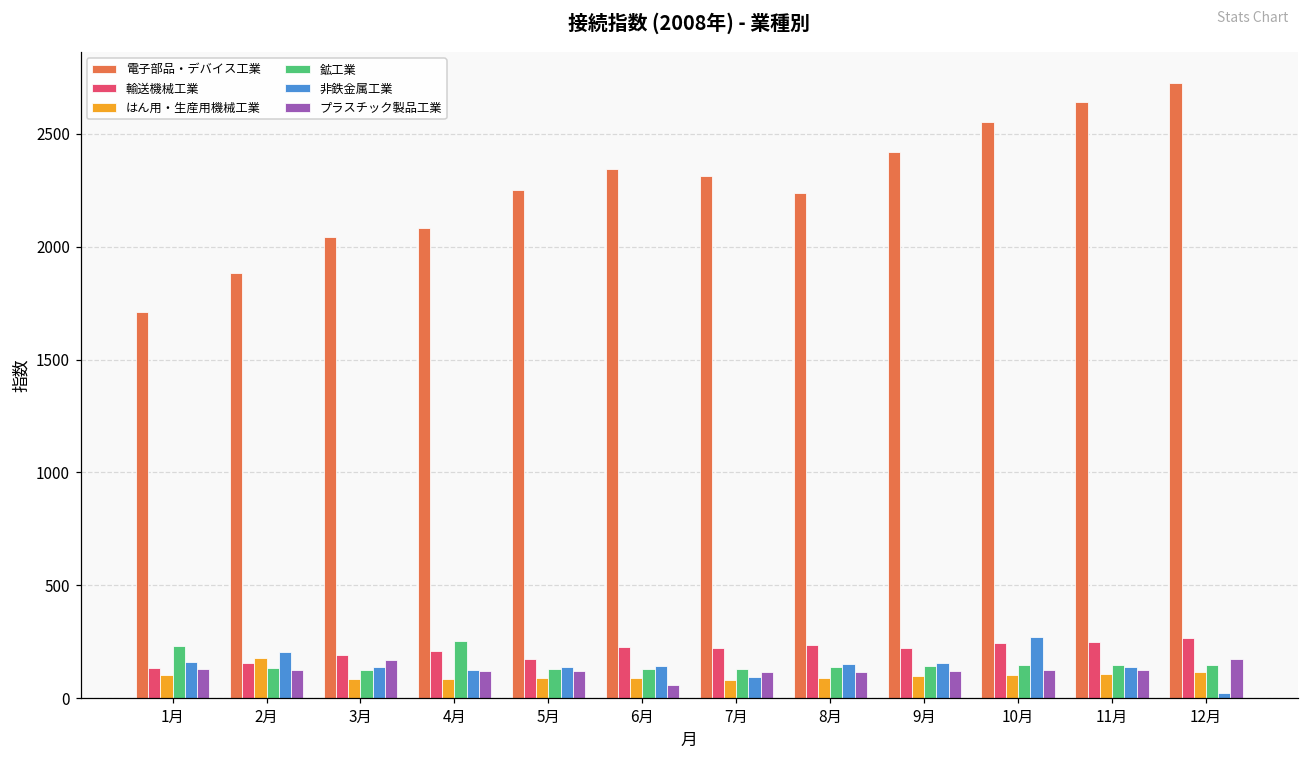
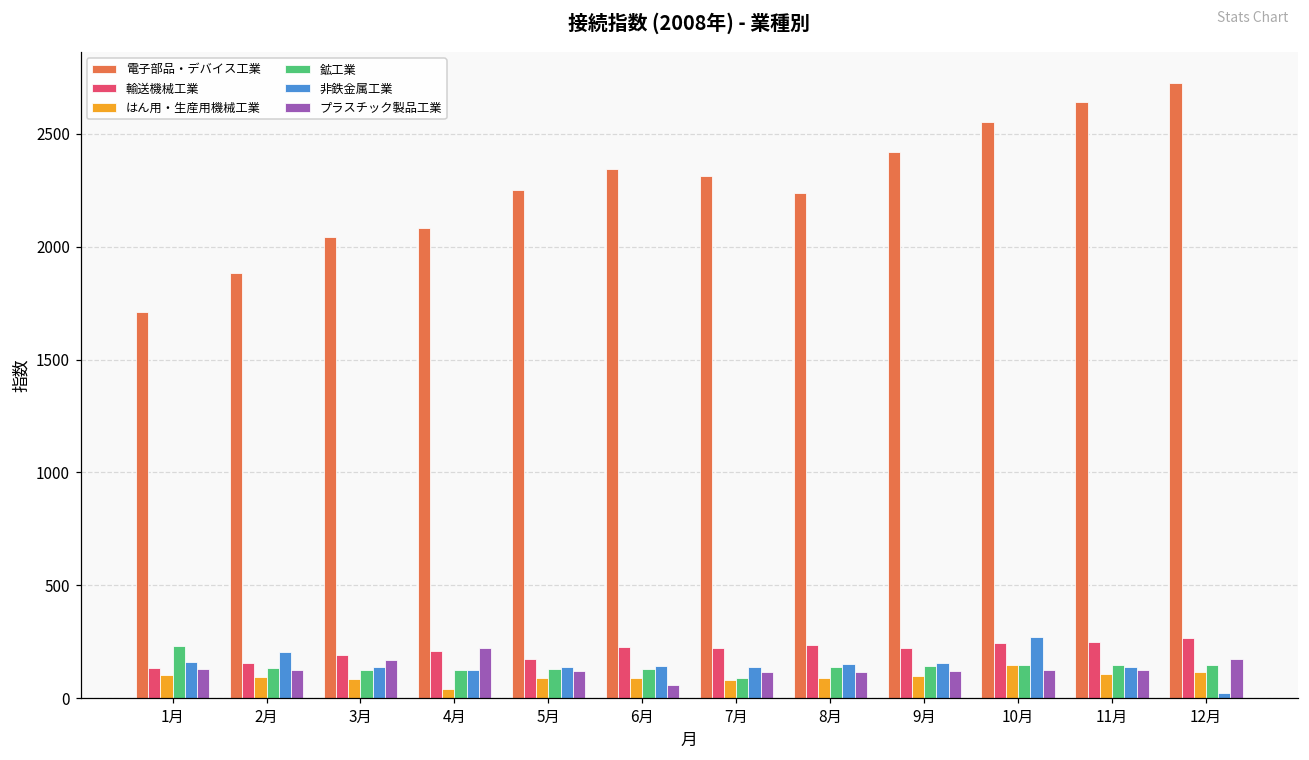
  {
    "はん用・生産用機械工業": {
      "1月": 100,
-     "2月": 180,
+     "2月": 100,
      "3月": 90,
-     "4月": 80,
+     "4月": 40,
      "5月": 90,
      "6月": 90,
      "7月": 80,
      "8月": 90,
      "9月": 100,
-     "10月": 100,
+     "10月": 150,
      "11月": 110,
      "12月": 120
    },
    "鉱工業": {
      "1月": 230,
      "2月": 130,
      "3月": 130,
-     "4月": 250,
+     "4月": 120,
      "5月": 130,
      "6月": 130,
-     "7月": 130,
+     "7月": 90,
      "8月": 140,
      "9月": 140,
      "10月": 150,
      "11月": 150,
      "12月": 150
    },
    "非鉄金属工業": {
      "1月": 160,
      "2月": 200,
      "3月": 140,
      "4月": 120,
      "5月": 140,
      "6月": 140,
-     "7月": 90,
+     "7月": 140,
      "8月": 150,
      "9月": 160,
      "10月": 270,
      "11月": 140,
      "12月": 20
    },
    "プラスチック製品工業": {
      "1月": 130,
      "2月": 120,
      "3月": 170,
-     "4月": 120,
+     "4月": 220,
      "5月": 120,
      "6月": 60,
      "7月": 110,
      "8月": 120,
      "9月": 120,
      "10月": 120,
      "11月": 130,
      "12月": 170
    }
  }
